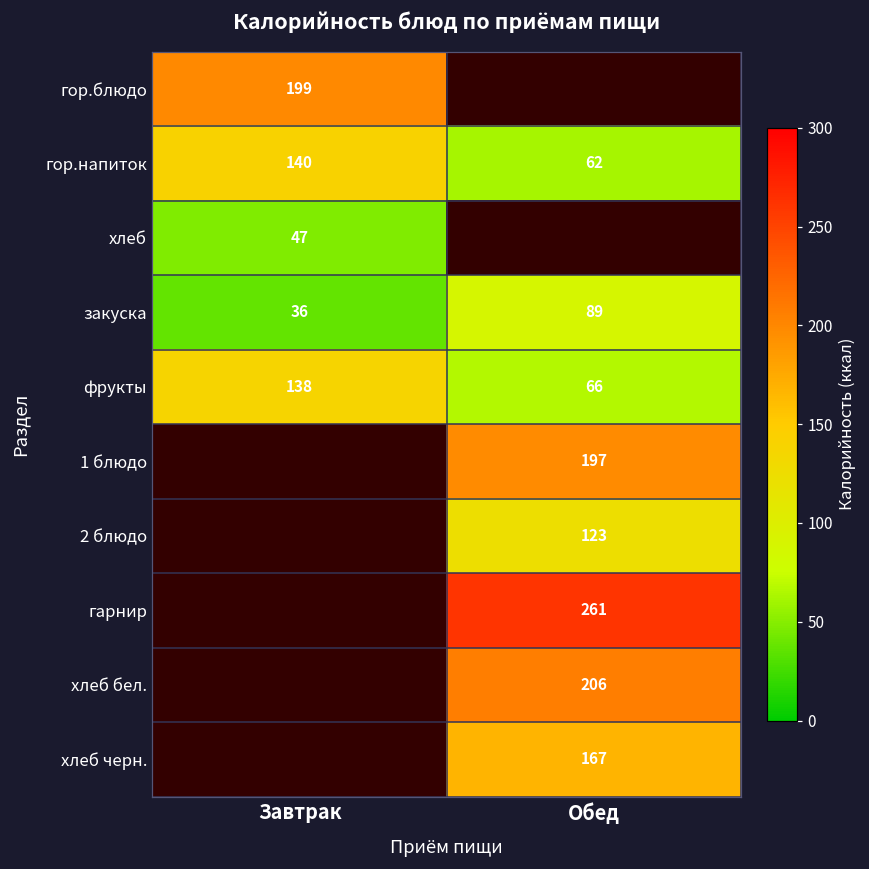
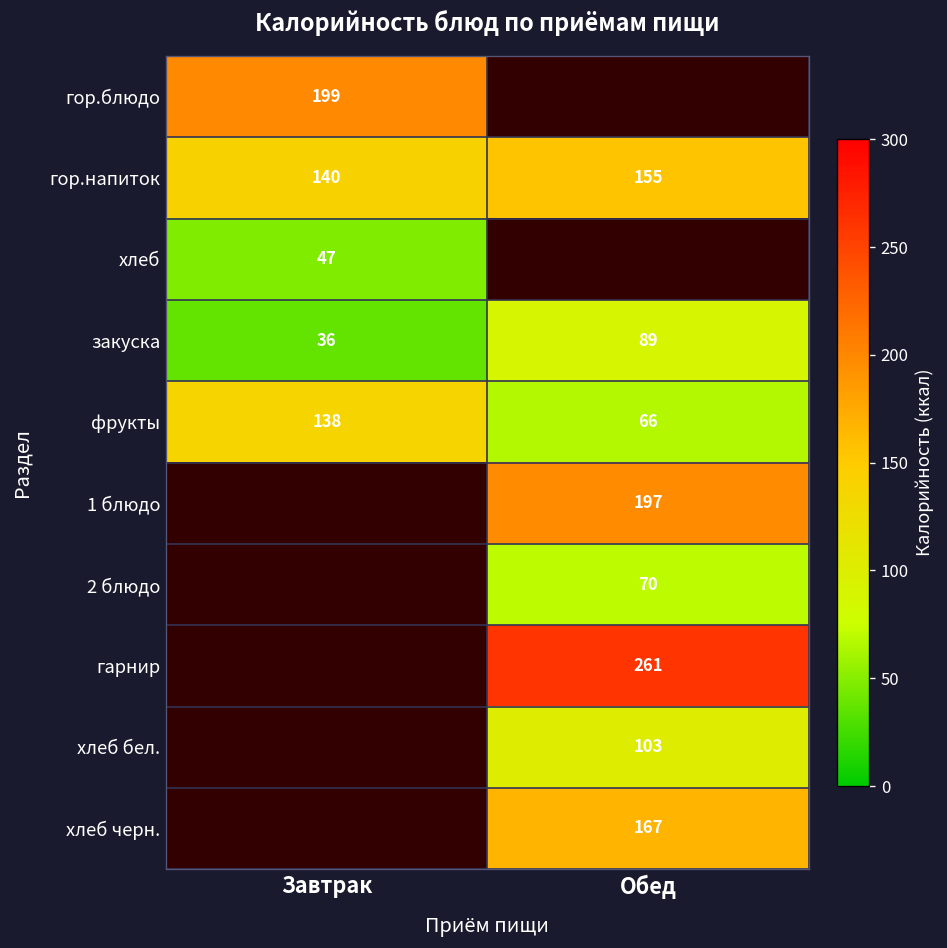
  {
    "гор.блюдо": {
      "Завтрак": 199
    },
    "гор.напиток": {
      "Завтрак": 140,
-     "Обед": 62
+     "Обед": 155
    },
    "хлеб": {
      "Завтрак": 47
    },
    "закуска": {
      "Завтрак": 36,
      "Обед": 89
    },
    "фрукты": {
      "Завтрак": 138,
      "Обед": 66
    },
    "1 блюдо": {
      "Обед": 197
    },
    "2 блюдо": {
-     "Обед": 123
+     "Обед": 70
    },
    "гарнир": {
      "Обед": 261
    },
    "хлеб бел.": {
-     "Обед": 206
+     "Обед": 103
    },
    "хлеб черн.": {
      "Обед": 167
    }
  }
